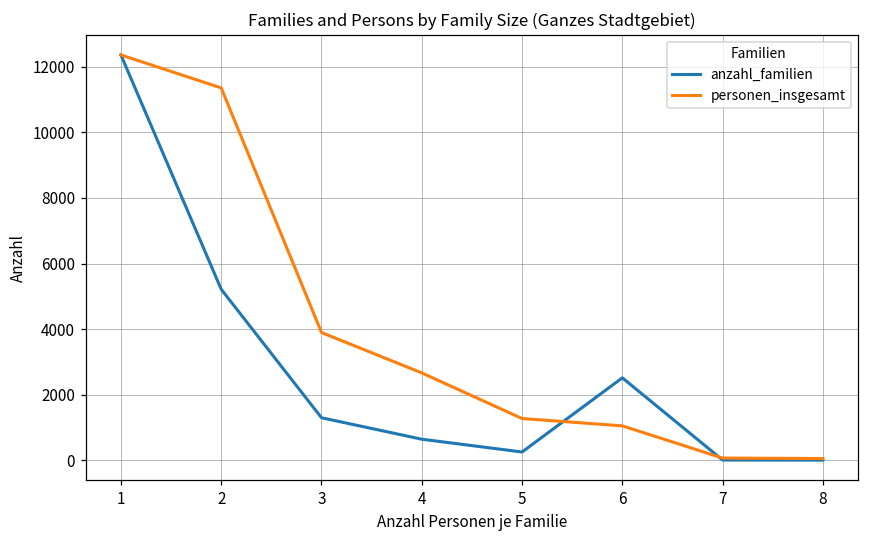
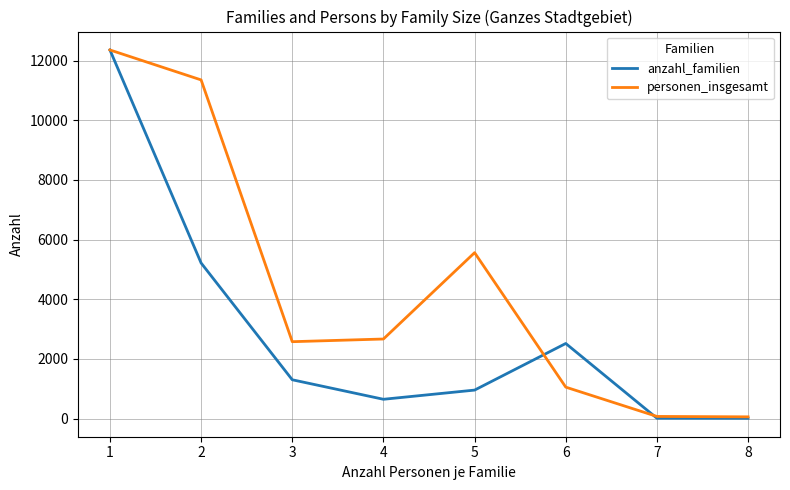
  {
    "anzahl_familien": {
      "2": 5200,
      "3": 1300,
      "4": 600,
-     "5": 300,
+     "5": 1000,
      "6": 2500
    },
    "personen_insgesamt": {
      "2": 11400,
-     "3": 3900,
+     "3": 2600,
      "4": 2700,
-     "5": 1300,
+     "5": 5600,
      "6": 1100
    }
  }
